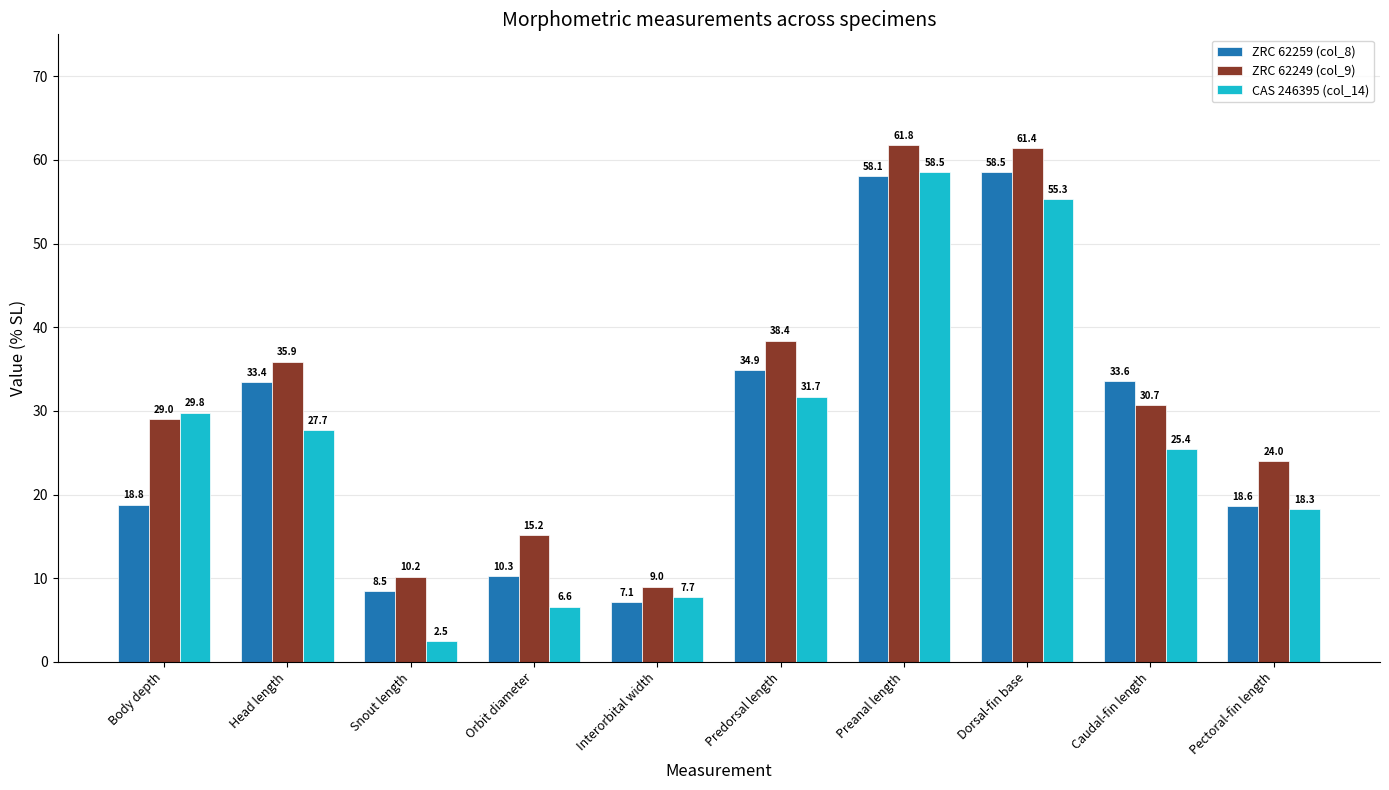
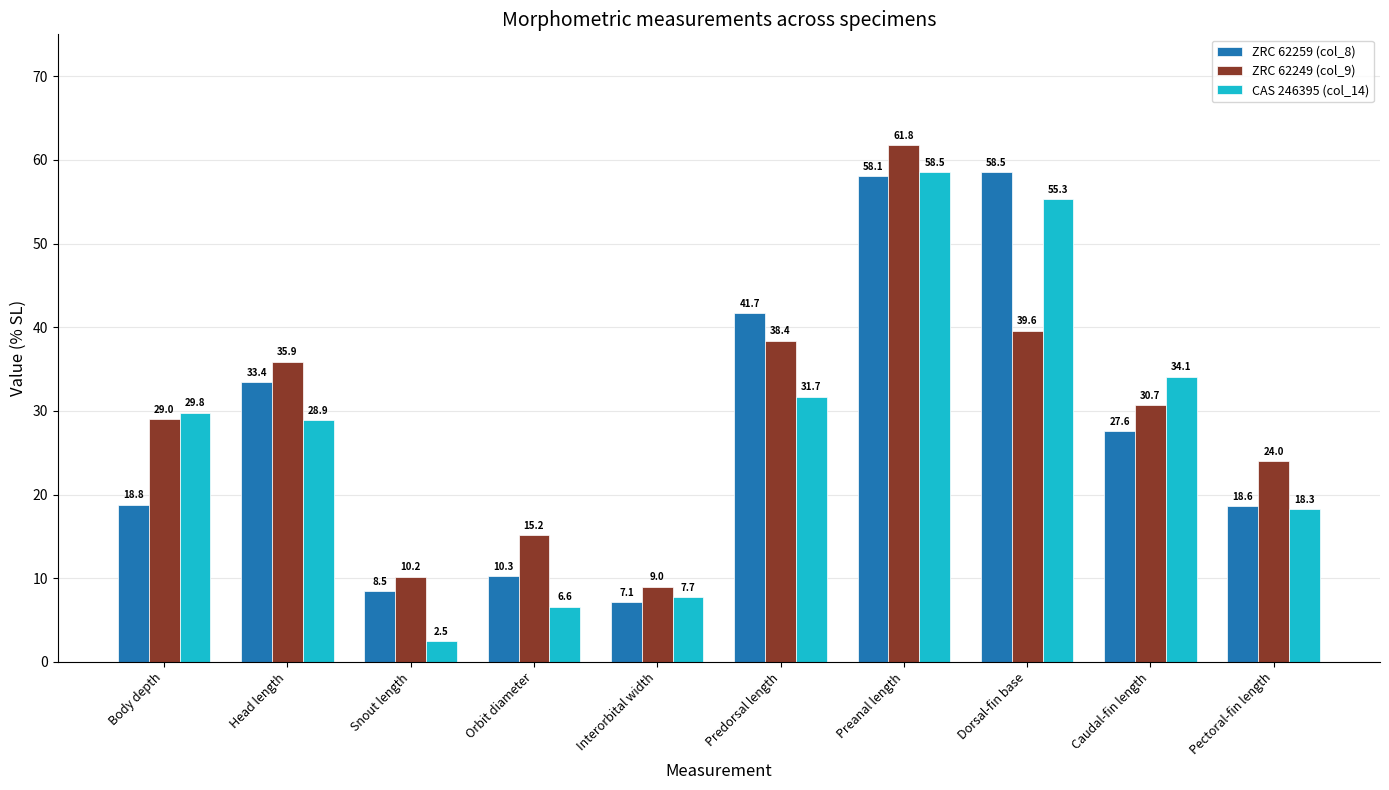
  {
    "ZRC 62259 (col_8)": {
      "Body depth": 18.8,
      "Head length": 33.4,
      "Snout length": 8.5,
      "Orbit diameter": 10.3,
      "Interorbital width": 7.1,
-     "Predorsal length": 34.9,
+     "Predorsal length": 41.7,
      "Preanal length": 58.1,
      "Dorsal-fin base": 58.5,
-     "Caudal-fin length": 33.6,
+     "Caudal-fin length": 27.6,
      "Pectoral-fin length": 18.6
    },
    "ZRC 62249 (col_9)": {
      "Body depth": 29.0,
      "Head length": 35.9,
      "Snout length": 10.2,
      "Orbit diameter": 15.2,
      "Interorbital width": 9.0,
      "Predorsal length": 38.4,
      "Preanal length": 61.8,
-     "Dorsal-fin base": 61.4,
+     "Dorsal-fin base": 39.6,
      "Caudal-fin length": 30.7,
      "Pectoral-fin length": 24.0
    },
    "CAS 246395 (col_14)": {
      "Body depth": 29.8,
-     "Head length": 27.7,
+     "Head length": 28.9,
      "Snout length": 2.5,
      "Orbit diameter": 6.6,
      "Interorbital width": 7.7,
      "Predorsal length": 31.7,
      "Preanal length": 58.5,
      "Dorsal-fin base": 55.3,
-     "Caudal-fin length": 25.4,
+     "Caudal-fin length": 34.1,
      "Pectoral-fin length": 18.3
    }
  }
